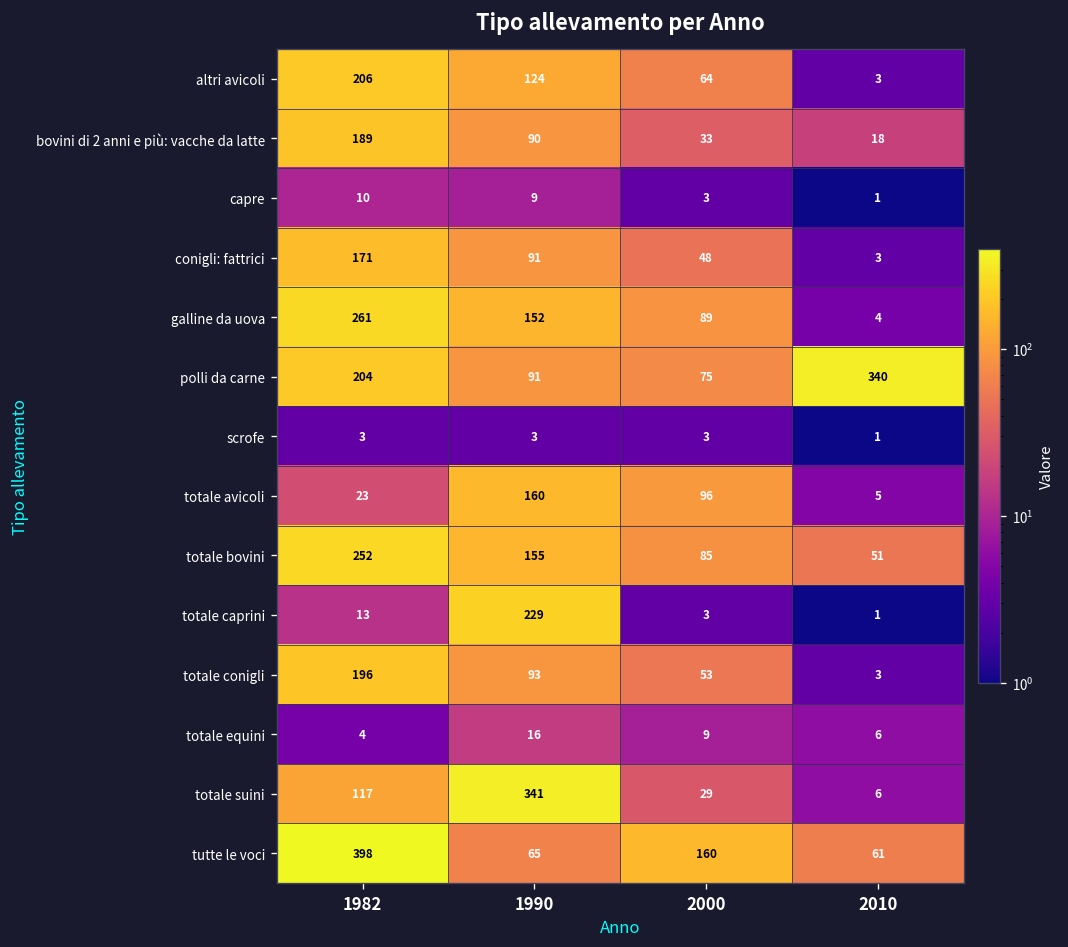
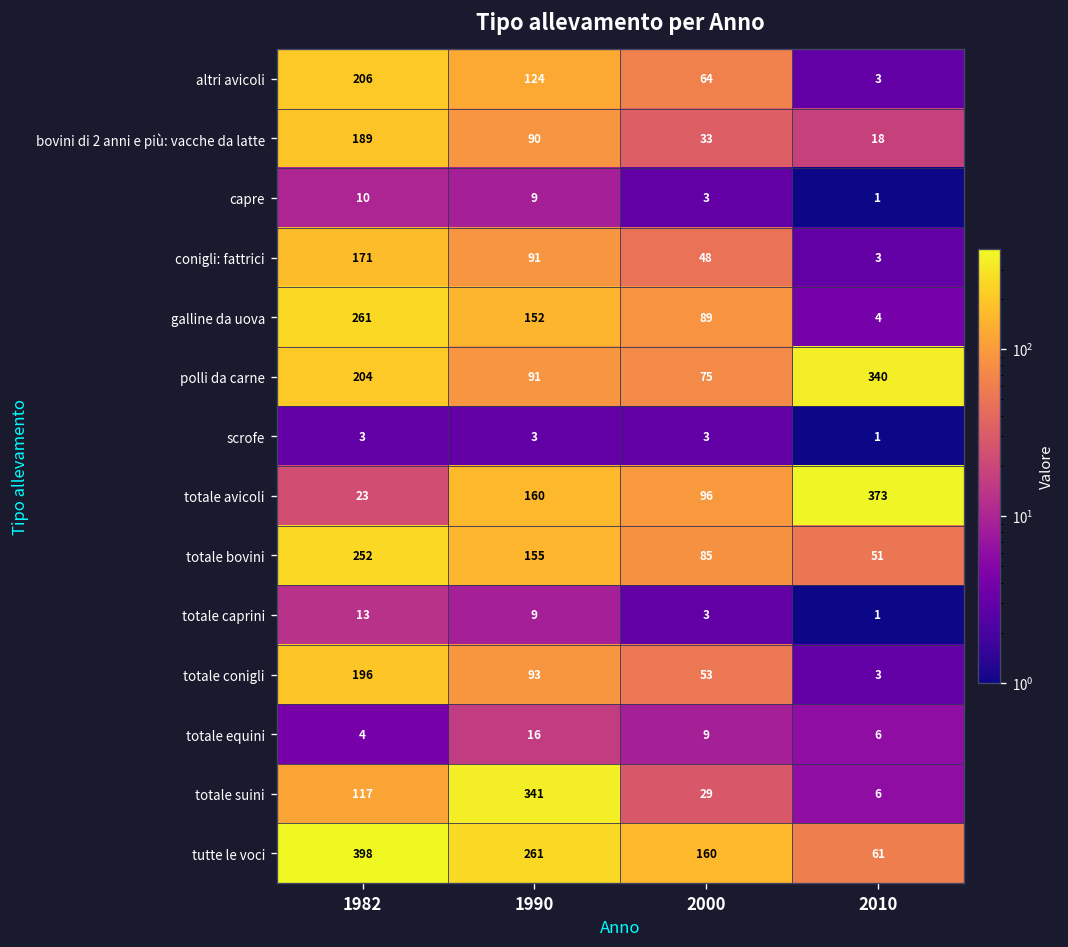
  {
    "altri avicoli": {
      "1982": 206,
      "1990": 124,
      "2000": 64,
      "2010": 3
    },
    "bovini di 2 anni e più: vacche da latte": {
      "1982": 189,
      "1990": 90,
      "2000": 33,
      "2010": 18
    },
    "capre": {
      "1982": 10,
      "1990": 9,
      "2000": 3,
      "2010": 1
    },
    "conigli: fattrici": {
      "1982": 171,
      "1990": 91,
      "2000": 48,
      "2010": 3
    },
    "galline da uova": {
      "1982": 261,
      "1990": 152,
      "2000": 89,
      "2010": 4
    },
    "polli da carne": {
      "1982": 204,
      "1990": 91,
      "2000": 75,
      "2010": 340
    },
    "scrofe": {
      "1982": 3,
      "1990": 3,
      "2000": 3,
      "2010": 1
    },
    "totale avicoli": {
      "1982": 23,
      "1990": 160,
      "2000": 96,
-     "2010": 5
+     "2010": 373
    },
    "totale bovini": {
      "1982": 252,
      "1990": 155,
      "2000": 85,
      "2010": 51
    },
    "totale caprini": {
      "1982": 13,
-     "1990": 229,
+     "1990": 9,
      "2000": 3,
      "2010": 1
    },
    "totale conigli": {
      "1982": 196,
      "1990": 93,
      "2000": 53,
      "2010": 3
    },
    "totale equini": {
      "1982": 4,
      "1990": 16,
      "2000": 9,
      "2010": 6
    },
    "totale suini": {
      "1982": 117,
      "1990": 341,
      "2000": 29,
      "2010": 6
    },
    "tutte le voci": {
      "1982": 398,
-     "1990": 65,
+     "1990": 261,
      "2000": 160,
      "2010": 61
    }
  }
